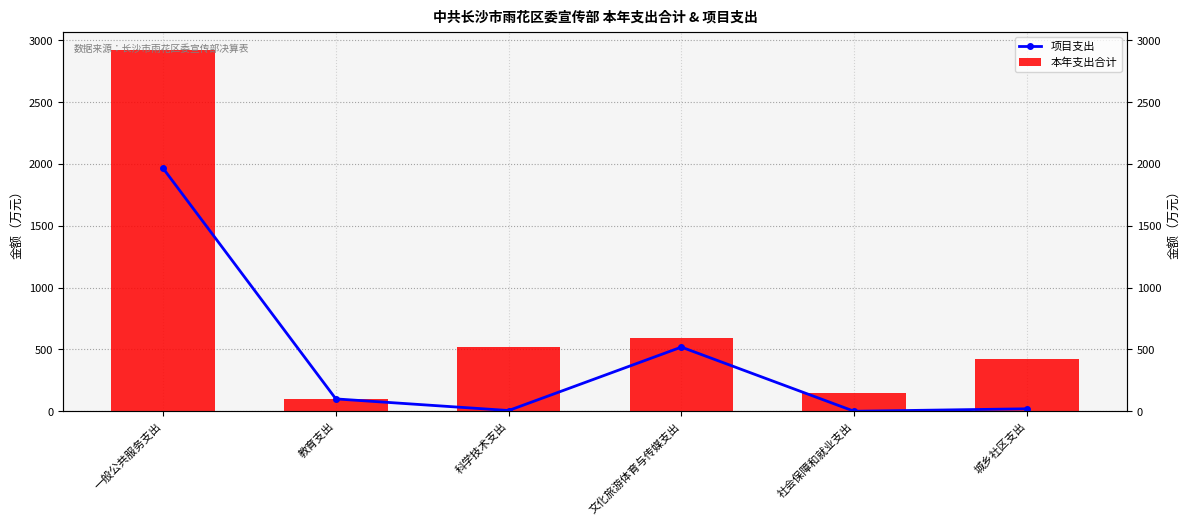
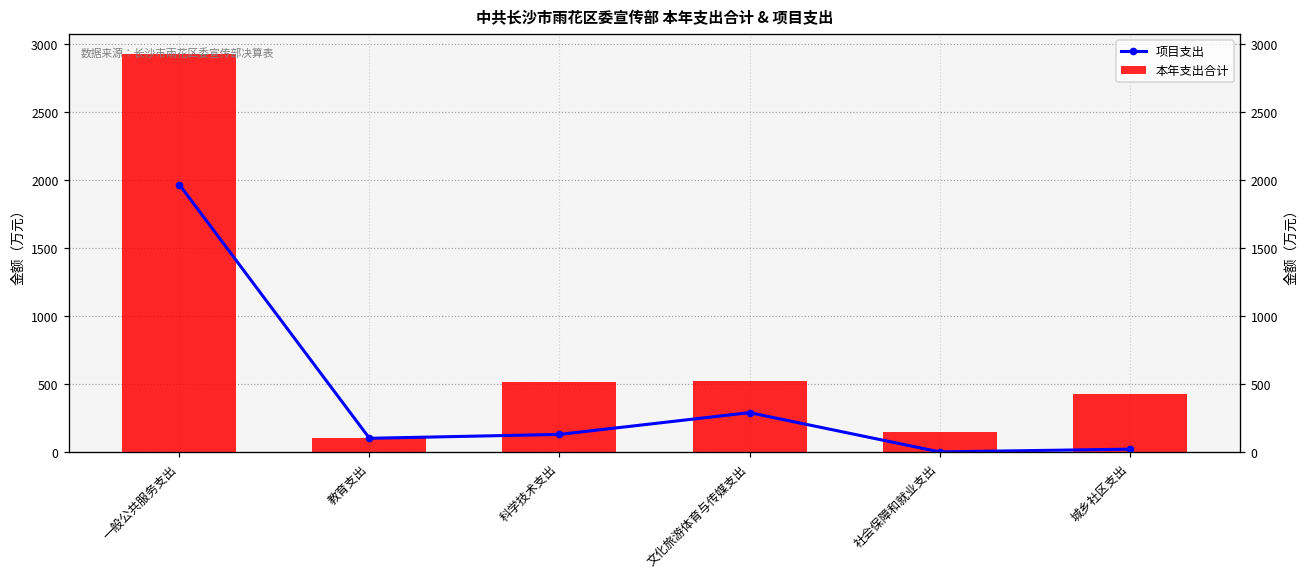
  {
    "项目支出": {
      "一般公共服务支出": 1970,
      "教育支出": 100,
-     "科学技术支出": 10,
-     "文化旅游体育与传媒支出": 520,
+     "科学技术支出": 130,
+     "文化旅游体育与传媒支出": 290,
      "社会保障和就业支出": 0,
      "城乡社区支出": 20
    },
    "本年支出合计": {
      "一般公共服务支出": 2920,
      "教育支出": 100,
      "科学技术支出": 520,
-     "文化旅游体育与传媒支出": 590,
+     "文化旅游体育与传媒支出": 520,
      "社会保障和就业支出": 150,
      "城乡社区支出": 430
    }
  }
